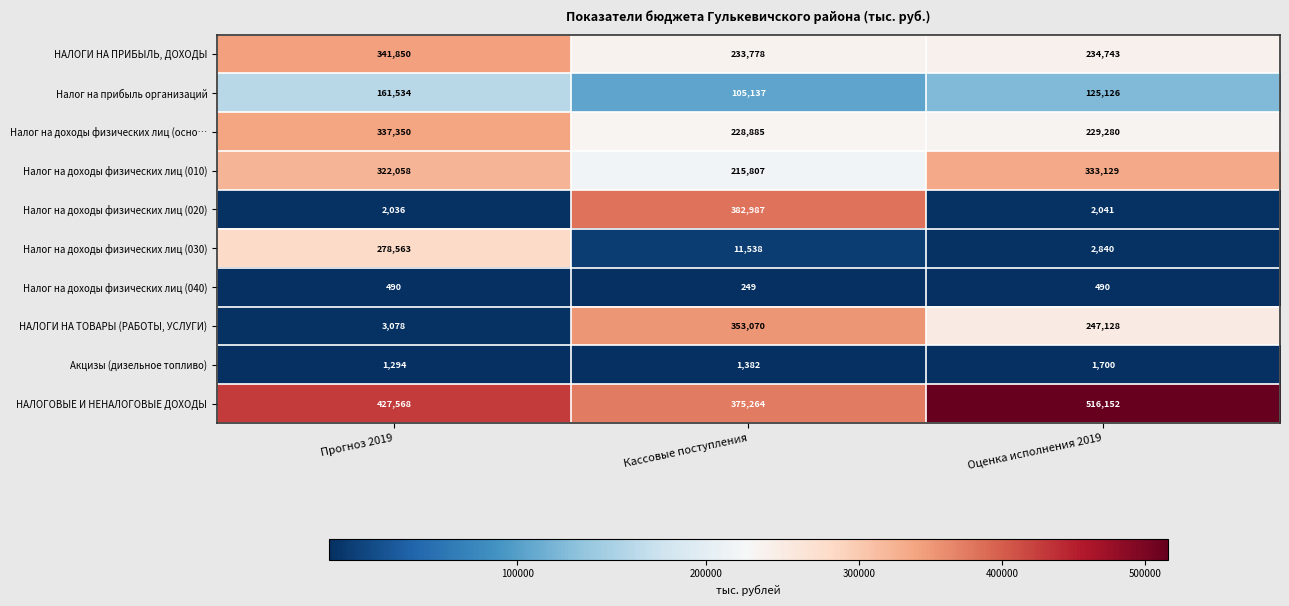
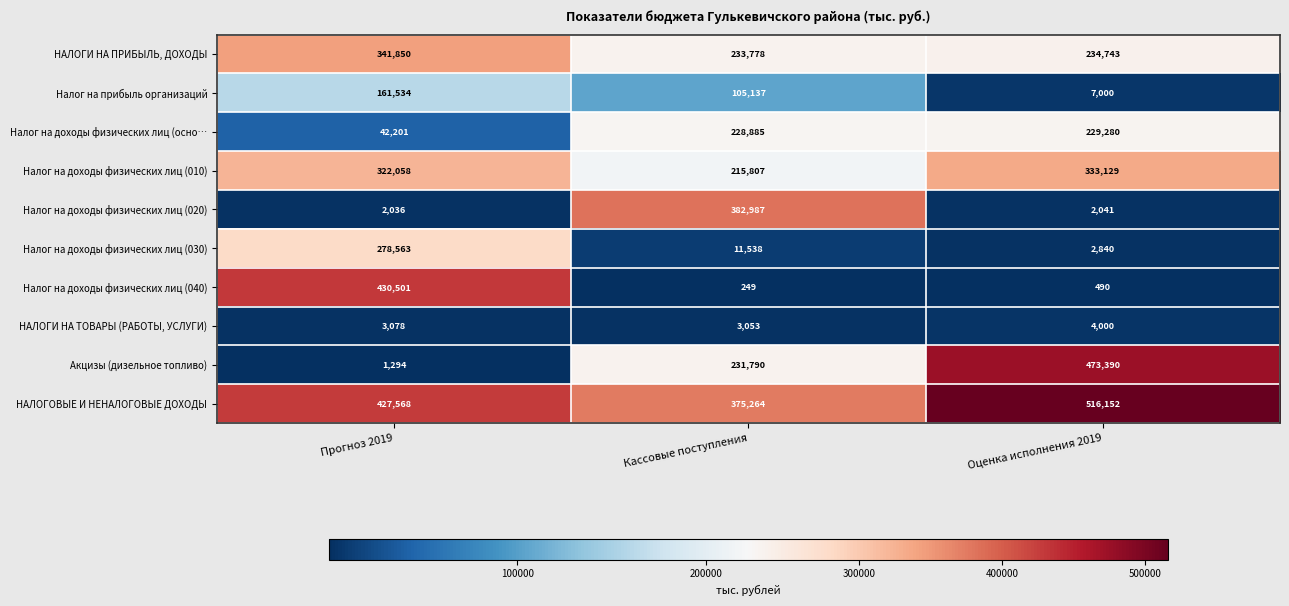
  {
    "НАЛОГИ НА ПРИБЫЛЬ, ДОХОДЫ": {
      "Прогноз 2019": "341,850",
      "Кассовые поступления": "233,778",
      "Оценка исполнения 2019": "234,743"
    },
    "Налог на прибыль организаций": {
      "Прогноз 2019": "161,534",
      "Кассовые поступления": "105,137",
-     "Оценка исполнения 2019": "125,126"
+     "Оценка исполнения 2019": "7,000"
    },
    "Налог на доходы физических лиц (осно…": {
-     "Прогноз 2019": "337,350",
+     "Прогноз 2019": "42,201",
      "Кассовые поступления": "228,885",
      "Оценка исполнения 2019": "229,280"
    },
    "Налог на доходы физических лиц (010)": {
      "Прогноз 2019": "322,058",
      "Кассовые поступления": "215,807",
      "Оценка исполнения 2019": "333,129"
    },
    "Налог на доходы физических лиц (020)": {
      "Прогноз 2019": "2,036",
      "Кассовые поступления": "382,987",
      "Оценка исполнения 2019": "2,041"
    },
    "Налог на доходы физических лиц (030)": {
      "Прогноз 2019": "278,563",
      "Кассовые поступления": "11,538",
      "Оценка исполнения 2019": "2,840"
    },
    "Налог на доходы физических лиц (040)": {
-     "Прогноз 2019": "490",
+     "Прогноз 2019": "430,501",
      "Кассовые поступления": "249",
      "Оценка исполнения 2019": "490"
    },
    "НАЛОГИ НА ТОВАРЫ (РАБОТЫ, УСЛУГИ)": {
      "Прогноз 2019": "3,078",
-     "Кассовые поступления": "353,070",
-     "Оценка исполнения 2019": "247,128"
+     "Кассовые поступления": "3,053",
+     "Оценка исполнения 2019": "4,000"
    },
    "Акцизы (дизельное топливо)": {
      "Прогноз 2019": "1,294",
-     "Кассовые поступления": "1,382",
-     "Оценка исполнения 2019": "1,700"
+     "Кассовые поступления": "231,790",
+     "Оценка исполнения 2019": "473,390"
    },
    "НАЛОГОВЫЕ И НЕНАЛОГОВЫЕ ДОХОДЫ": {
      "Прогноз 2019": "427,568",
      "Кассовые поступления": "375,264",
      "Оценка исполнения 2019": "516,152"
    }
  }
